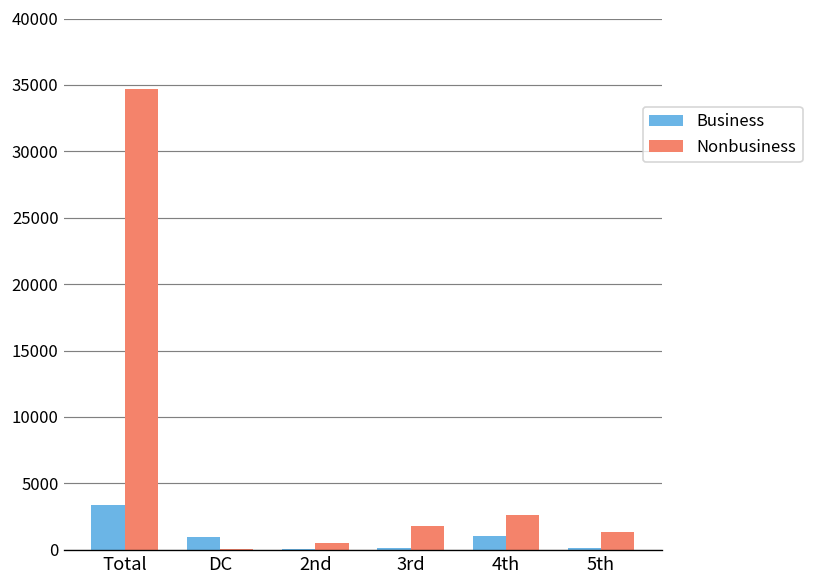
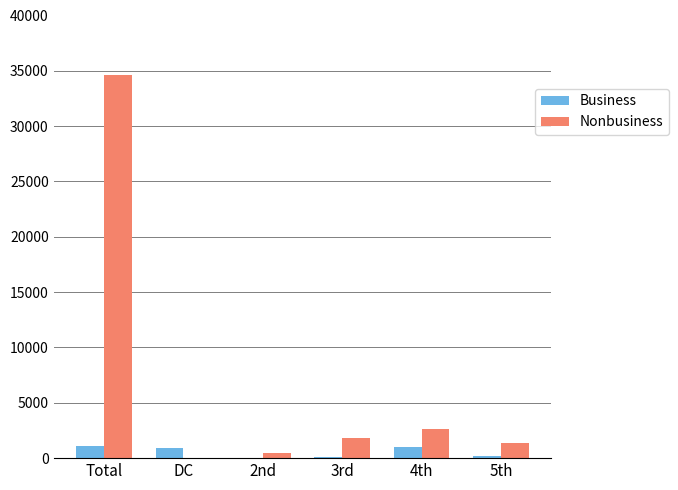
  {
    "Business": {
-     "Total": 3400,
+     "Total": 1100,
      "DC": 900,
      "4th": 1000
    },
    "Nonbusiness": {
      "Total": 34700,
      "2nd": 500,
      "3rd": 1800,
      "4th": 2700,
      "5th": 1300
    }
  }
